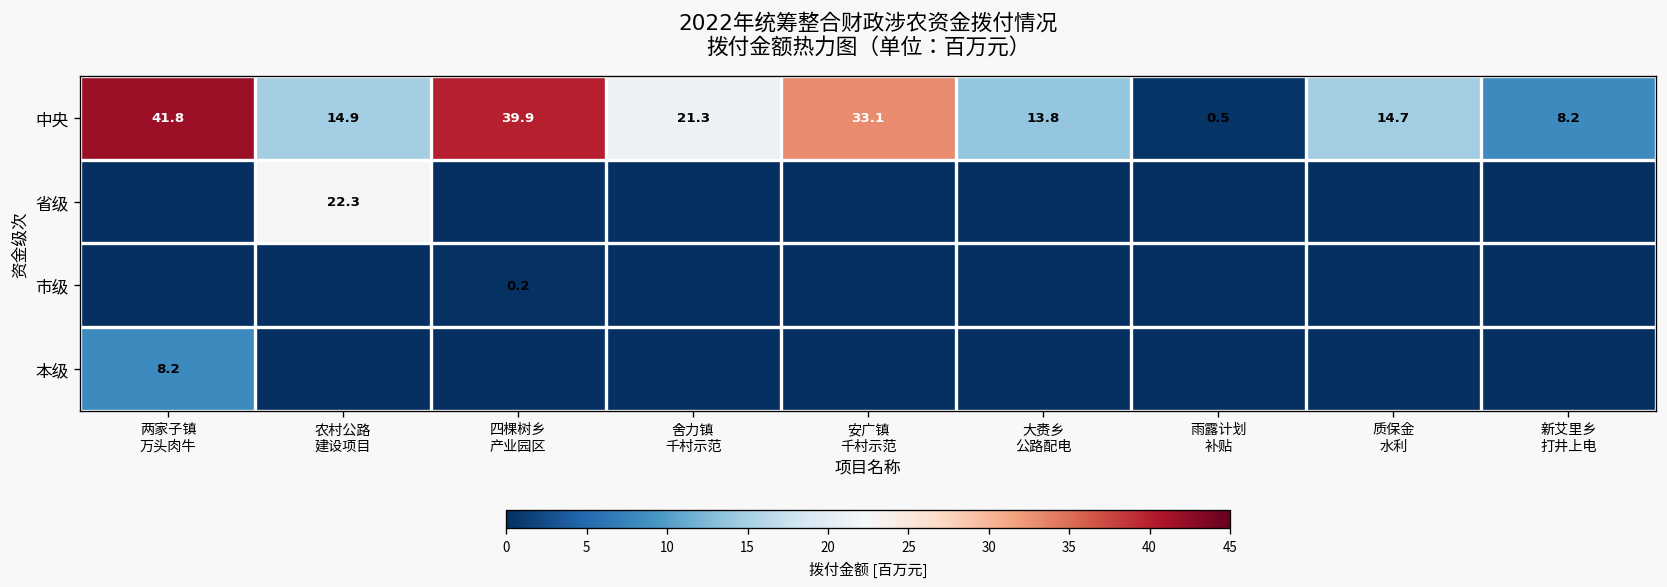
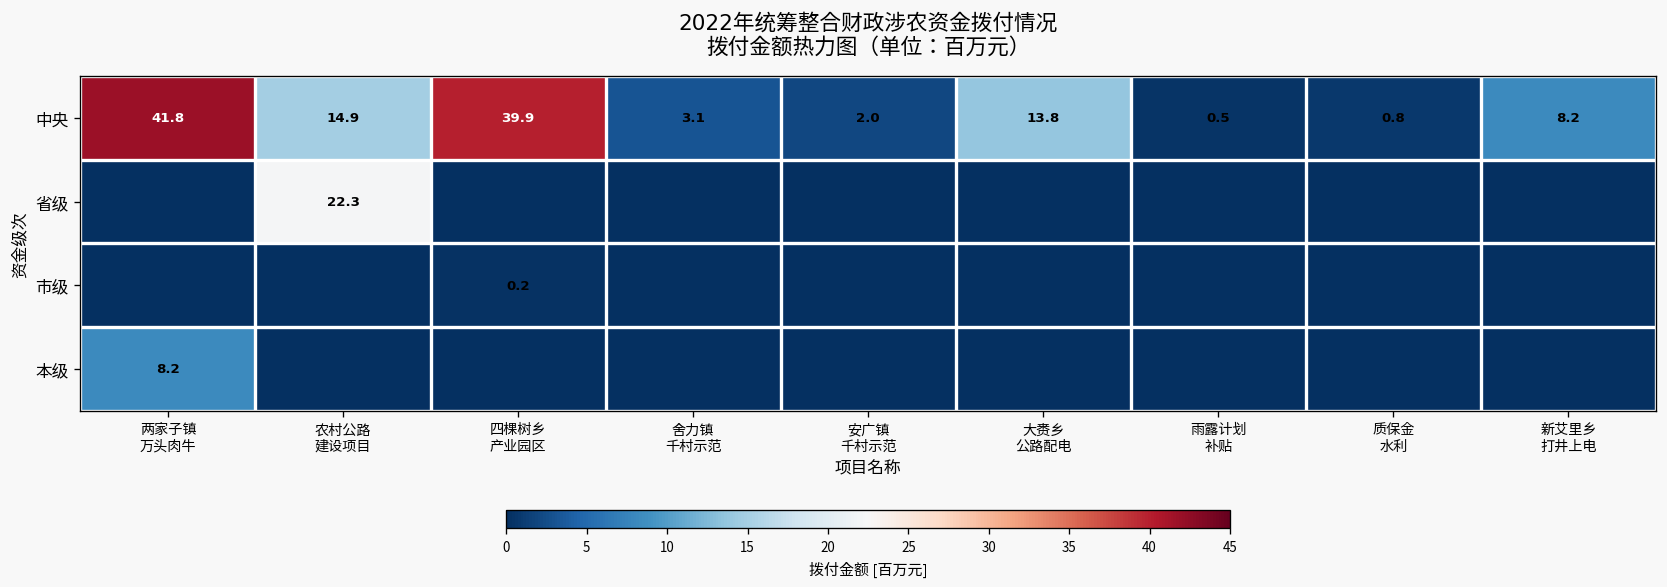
  {
    "中央": {
      "两家子镇 万头肉牛": 41.8,
      "农村公路 建设项目": 14.9,
      "四棵树乡 产业园区": 39.9,
-     "舍力镇 千村示范": 21.3,
-     "安广镇 千村示范": 33.1,
+     "舍力镇 千村示范": 3.1,
+     "安广镇 千村示范": 2.0,
      "大赉乡 公路配电": 13.8,
      "雨露计划 补贴": 0.5,
-     "质保金 水利": 14.7,
+     "质保金 水利": 0.8,
      "新艾里乡 打井上电": 8.2
    },
    "省级": {
      "农村公路 建设项目": 22.3
    },
    "市级": {
      "四棵树乡 产业园区": 0.2
    },
    "本级": {
      "两家子镇 万头肉牛": 8.2
    }
  }
